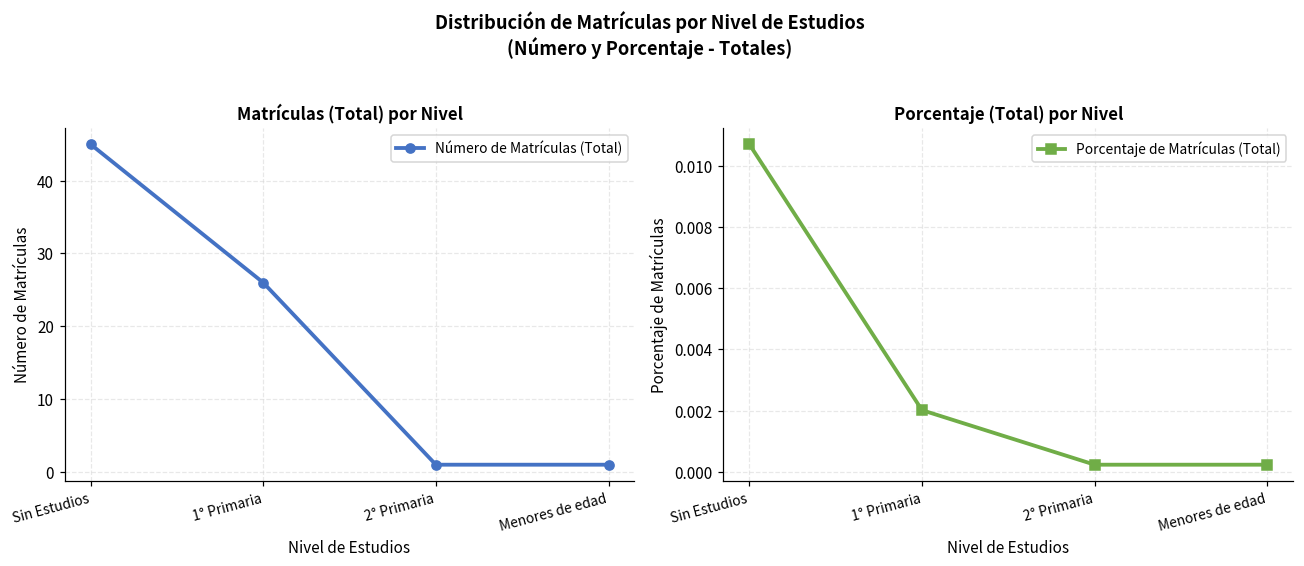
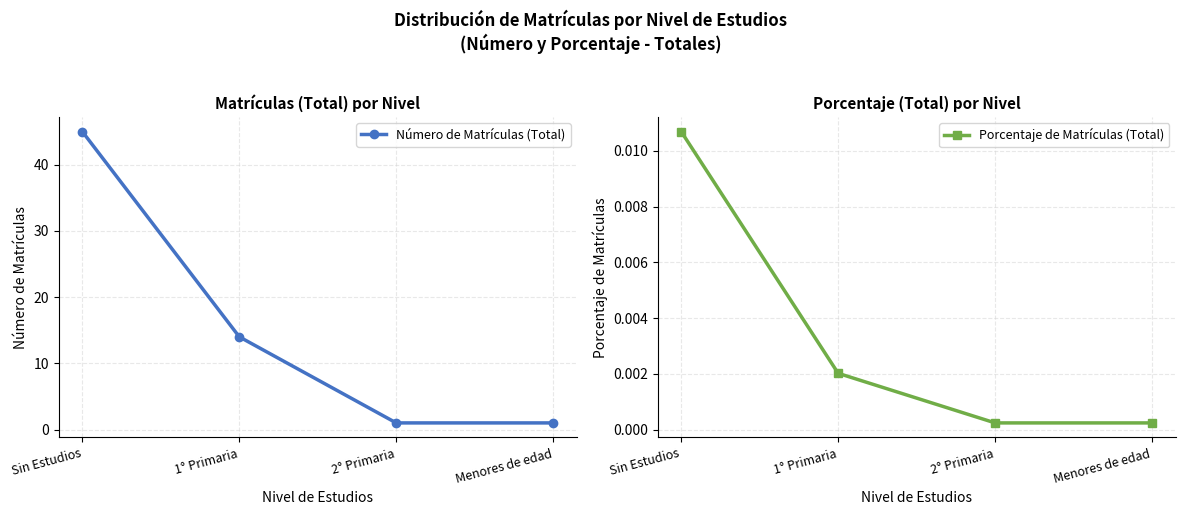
  {
    "Matrículas (Total) por Nivel": {
      "Sin Estudios": 45,
-     "1° Primaria": 26,
+     "1° Primaria": 14,
      "2° Primaria": 1,
      "Menores de edad": 1
    },
    "Porcentaje (Total) por Nivel": {
      "Sin Estudios": 0.0107,
      "1° Primaria": 0.0020,
      "2° Primaria": 0.0002,
      "Menores de edad": 0.0002
    }
  }
